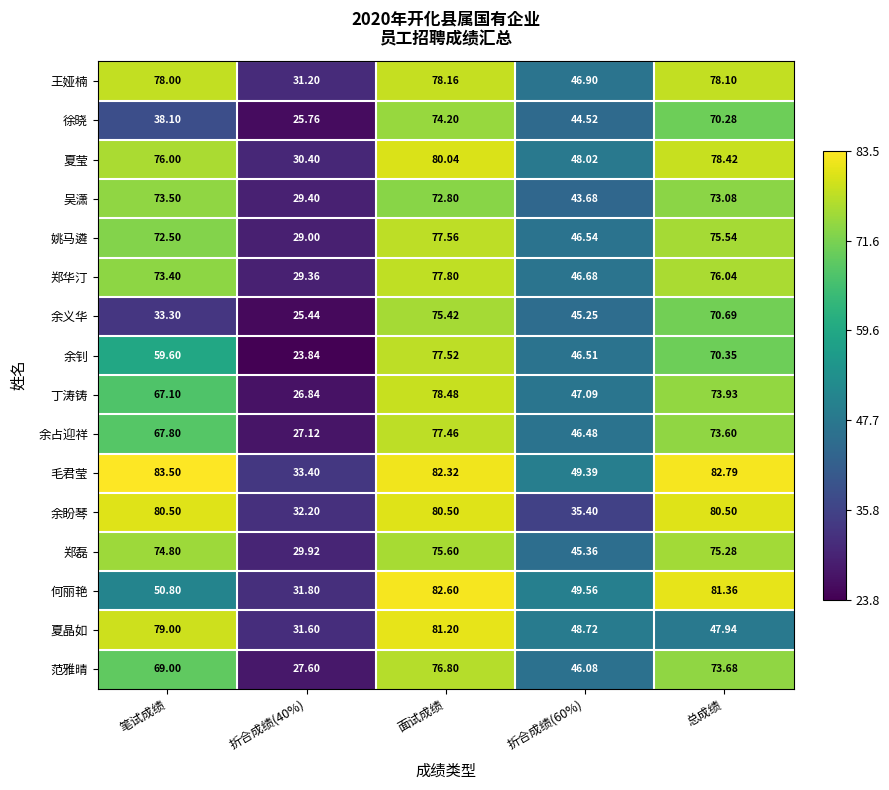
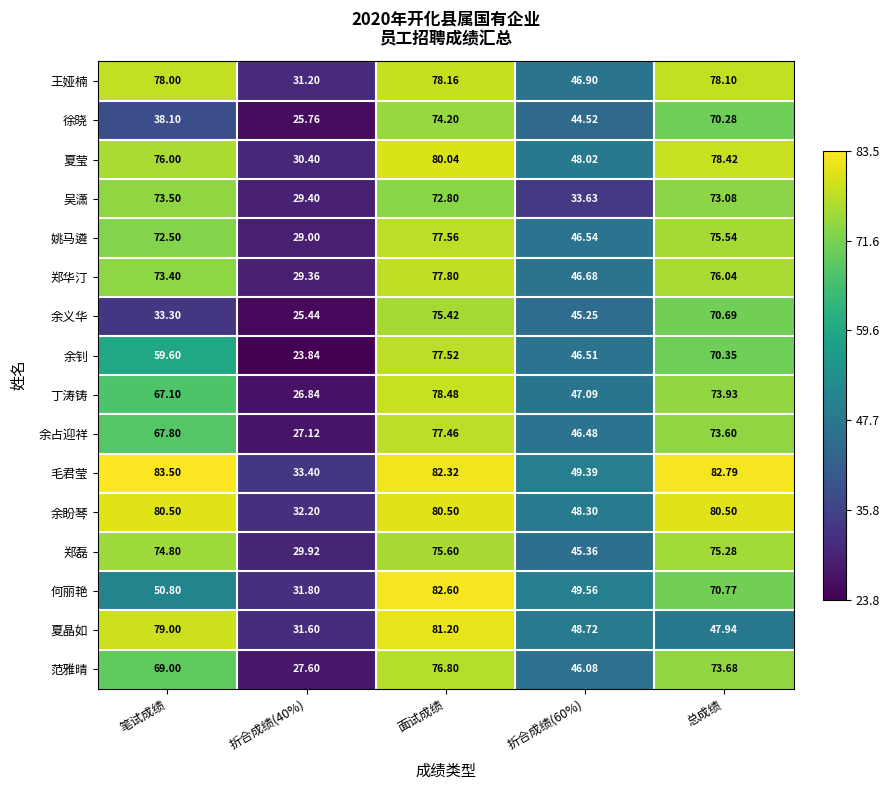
  {
    "王娅楠": {
      "笔试成绩": 78.00,
      "折合成绩(40%)": 31.20,
      "面试成绩": 78.16,
      "折合成绩(60%)": 46.90,
      "总成绩": 78.10
    },
    "徐晓": {
      "笔试成绩": 38.10,
      "折合成绩(40%)": 25.76,
      "面试成绩": 74.20,
      "折合成绩(60%)": 44.52,
      "总成绩": 70.28
    },
    "夏莹": {
      "笔试成绩": 76.00,
      "折合成绩(40%)": 30.40,
      "面试成绩": 80.04,
      "折合成绩(60%)": 48.02,
      "总成绩": 78.42
    },
    "吴潇": {
      "笔试成绩": 73.50,
      "折合成绩(40%)": 29.40,
      "面试成绩": 72.80,
-     "折合成绩(60%)": 43.68,
+     "折合成绩(60%)": 33.63,
      "总成绩": 73.08
    },
    "姚马遴": {
      "笔试成绩": 72.50,
      "折合成绩(40%)": 29.00,
      "面试成绩": 77.56,
      "折合成绩(60%)": 46.54,
      "总成绩": 75.54
    },
    "郑华汀": {
      "笔试成绩": 73.40,
      "折合成绩(40%)": 29.36,
      "面试成绩": 77.80,
      "折合成绩(60%)": 46.68,
      "总成绩": 76.04
    },
    "余义华": {
      "笔试成绩": 33.30,
      "折合成绩(40%)": 25.44,
      "面试成绩": 75.42,
      "折合成绩(60%)": 45.25,
      "总成绩": 70.69
    },
    "余钊": {
      "笔试成绩": 59.60,
      "折合成绩(40%)": 23.84,
      "面试成绩": 77.52,
      "折合成绩(60%)": 46.51,
      "总成绩": 70.35
    },
    "丁涛铸": {
      "笔试成绩": 67.10,
      "折合成绩(40%)": 26.84,
      "面试成绩": 78.48,
      "折合成绩(60%)": 47.09,
      "总成绩": 73.93
    },
    "余占迎祥": {
      "笔试成绩": 67.80,
      "折合成绩(40%)": 27.12,
      "面试成绩": 77.46,
      "折合成绩(60%)": 46.48,
      "总成绩": 73.60
    },
    "毛君莹": {
      "笔试成绩": 83.50,
      "折合成绩(40%)": 33.40,
      "面试成绩": 82.32,
      "折合成绩(60%)": 49.39,
      "总成绩": 82.79
    },
    "余盼琴": {
      "笔试成绩": 80.50,
      "折合成绩(40%)": 32.20,
      "面试成绩": 80.50,
-     "折合成绩(60%)": 35.40,
+     "折合成绩(60%)": 48.30,
      "总成绩": 80.50
    },
    "郑磊": {
      "笔试成绩": 74.80,
      "折合成绩(40%)": 29.92,
      "面试成绩": 75.60,
      "折合成绩(60%)": 45.36,
      "总成绩": 75.28
    },
    "何丽艳": {
      "笔试成绩": 50.80,
      "折合成绩(40%)": 31.80,
      "面试成绩": 82.60,
      "折合成绩(60%)": 49.56,
-     "总成绩": 81.36
+     "总成绩": 70.77
    },
    "夏晶如": {
      "笔试成绩": 79.00,
      "折合成绩(40%)": 31.60,
      "面试成绩": 81.20,
      "折合成绩(60%)": 48.72,
      "总成绩": 47.94
    },
    "范雅晴": {
      "笔试成绩": 69.00,
      "折合成绩(40%)": 27.60,
      "面试成绩": 76.80,
      "折合成绩(60%)": 46.08,
      "总成绩": 73.68
    }
  }
